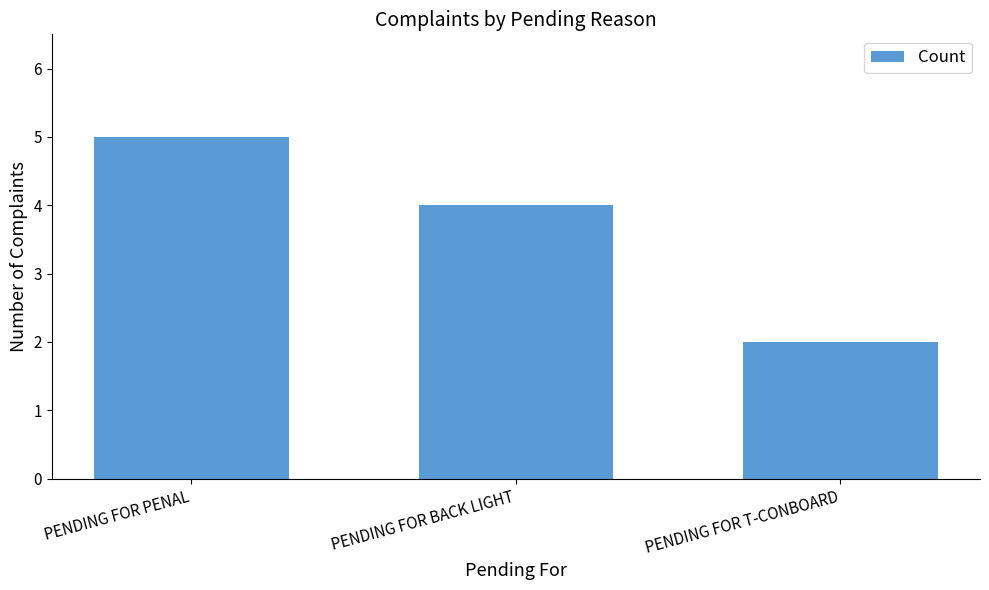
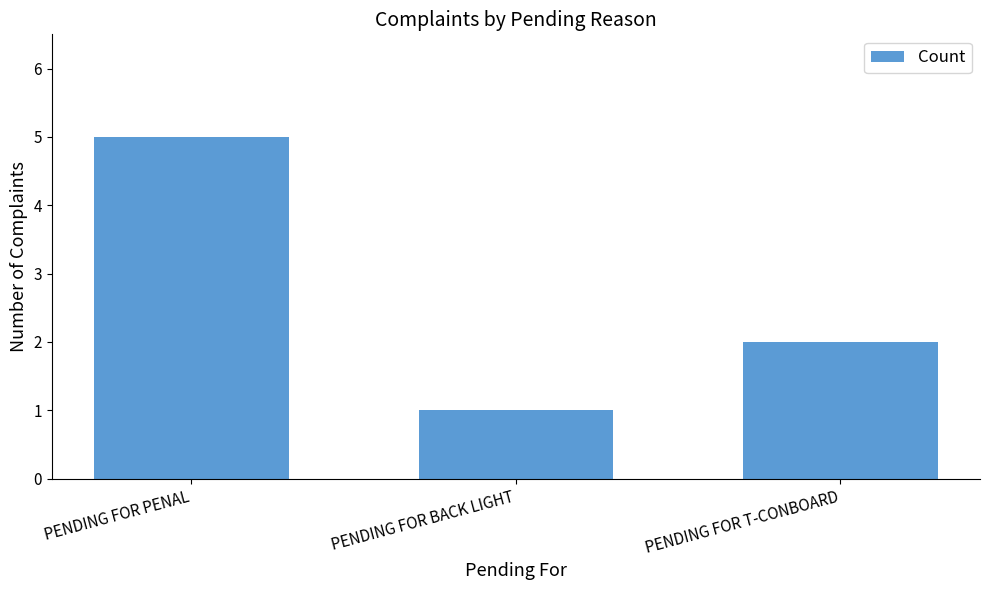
  {
    "PENDING FOR PENAL": 5,
-   "PENDING FOR BACK LIGHT": 4,
+   "PENDING FOR BACK LIGHT": 1,
    "PENDING FOR T-CONBOARD": 2
  }
